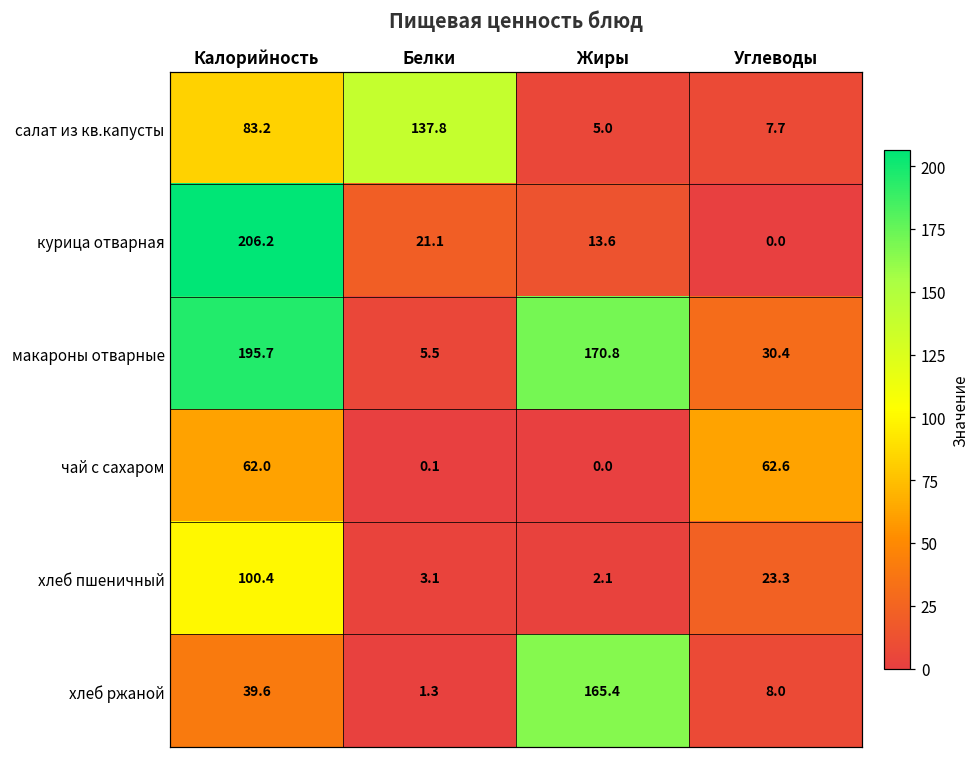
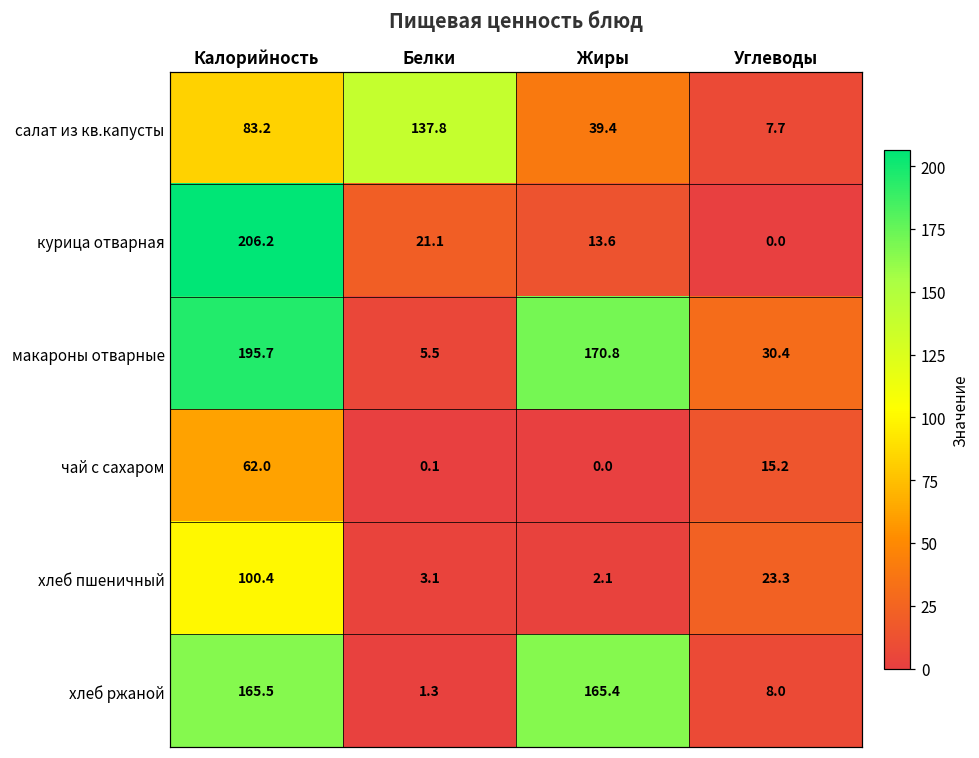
  {
    "салат из кв.капусты": {
      "Калорийность": 83.2,
      "Белки": 137.8,
-     "Жиры": 5.0,
+     "Жиры": 39.4,
      "Углеводы": 7.7
    },
    "курица отварная": {
      "Калорийность": 206.2,
      "Белки": 21.1,
      "Жиры": 13.6,
      "Углеводы": 0.0
    },
    "макароны отварные": {
      "Калорийность": 195.7,
      "Белки": 5.5,
      "Жиры": 170.8,
      "Углеводы": 30.4
    },
    "чай с сахаром": {
      "Калорийность": 62.0,
      "Белки": 0.1,
      "Жиры": 0.0,
-     "Углеводы": 62.6
+     "Углеводы": 15.2
    },
    "хлеб пшеничный": {
      "Калорийность": 100.4,
      "Белки": 3.1,
      "Жиры": 2.1,
      "Углеводы": 23.3
    },
    "хлеб ржаной": {
-     "Калорийность": 39.6,
+     "Калорийность": 165.5,
      "Белки": 1.3,
      "Жиры": 165.4,
      "Углеводы": 8.0
    }
  }
